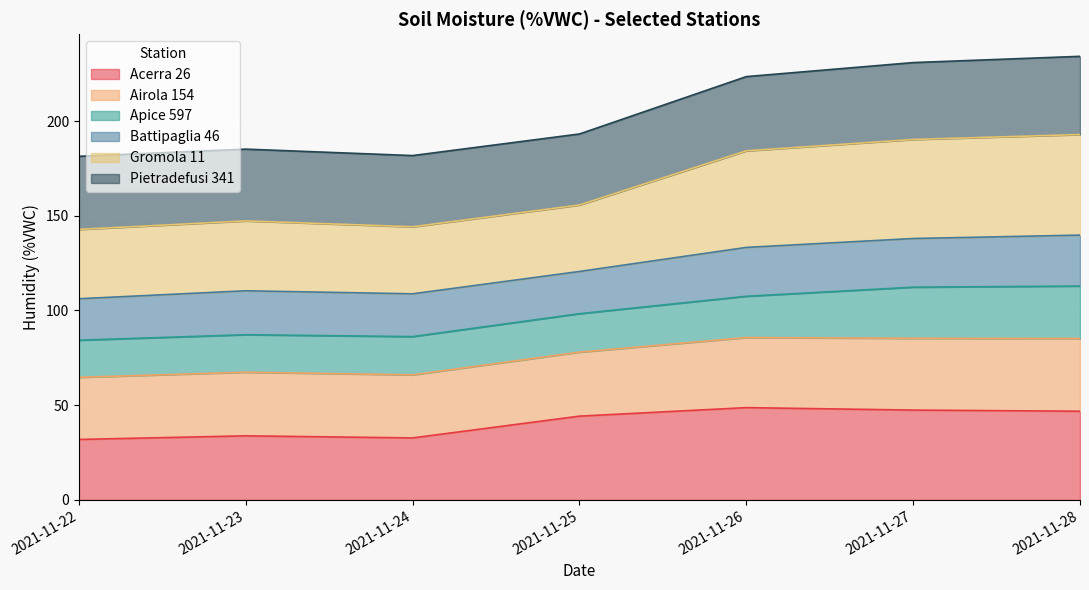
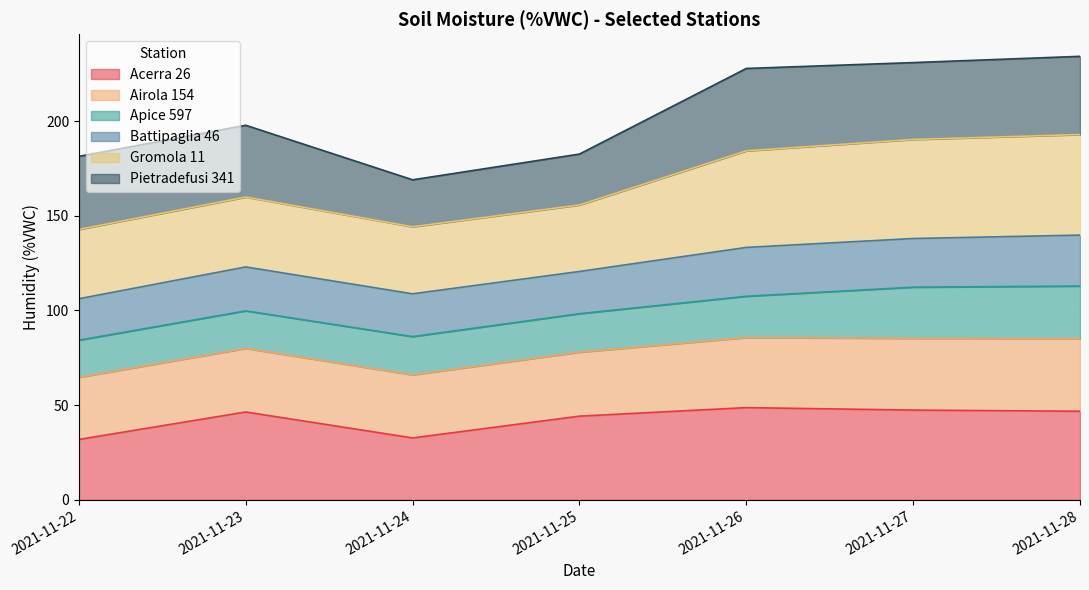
  {
    "Acerra 26": {
      "2021-11-22": 32,
-     "2021-11-23": 34,
+     "2021-11-23": 46,
      "2021-11-24": 33,
      "2021-11-25": 44,
      "2021-11-26": 49,
      "2021-11-27": 47,
      "2021-11-28": 47
    },
    "Pietradefusi 341": {
      "2021-11-22": 39,
      "2021-11-23": 38,
-     "2021-11-24": 38,
-     "2021-11-25": 38,
-     "2021-11-26": 39,
+     "2021-11-24": 25,
+     "2021-11-25": 27,
+     "2021-11-26": 44,
      "2021-11-27": 41,
      "2021-11-28": 41
    }
  }
